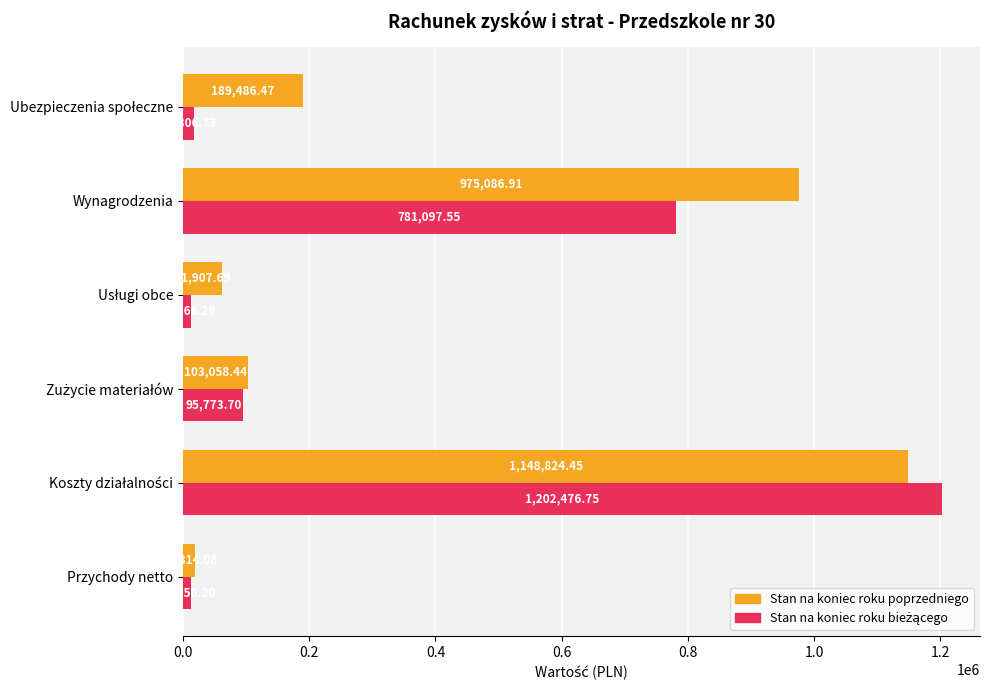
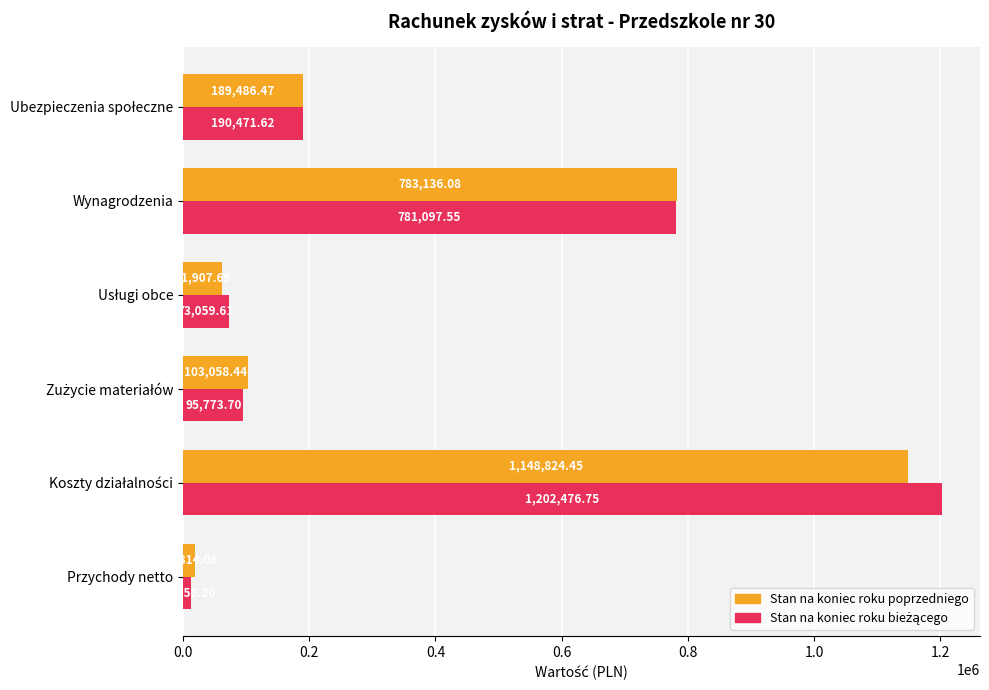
  {
    "Stan na koniec roku poprzedniego": {
      "Ubezpieczenia społeczne": "189,486.47",
-     "Wynagrodzenia": "975,086.91",
+     "Wynagrodzenia": "783,136.08",
      "Usługi obce": "61,907.69",
      "Zużycie materiałów": "103,058.44",
      "Koszty działalności": "1,148,824.45"
    },
    "Stan na koniec roku bieżącego": {
-     "Ubezpieczenia społeczne": "20000",
-     "Usługi obce": "10000",
+     "Ubezpieczenia społeczne": "190000",
+     "Usługi obce": "70000",
      "Przychody netto": "10000"
    }
  }
